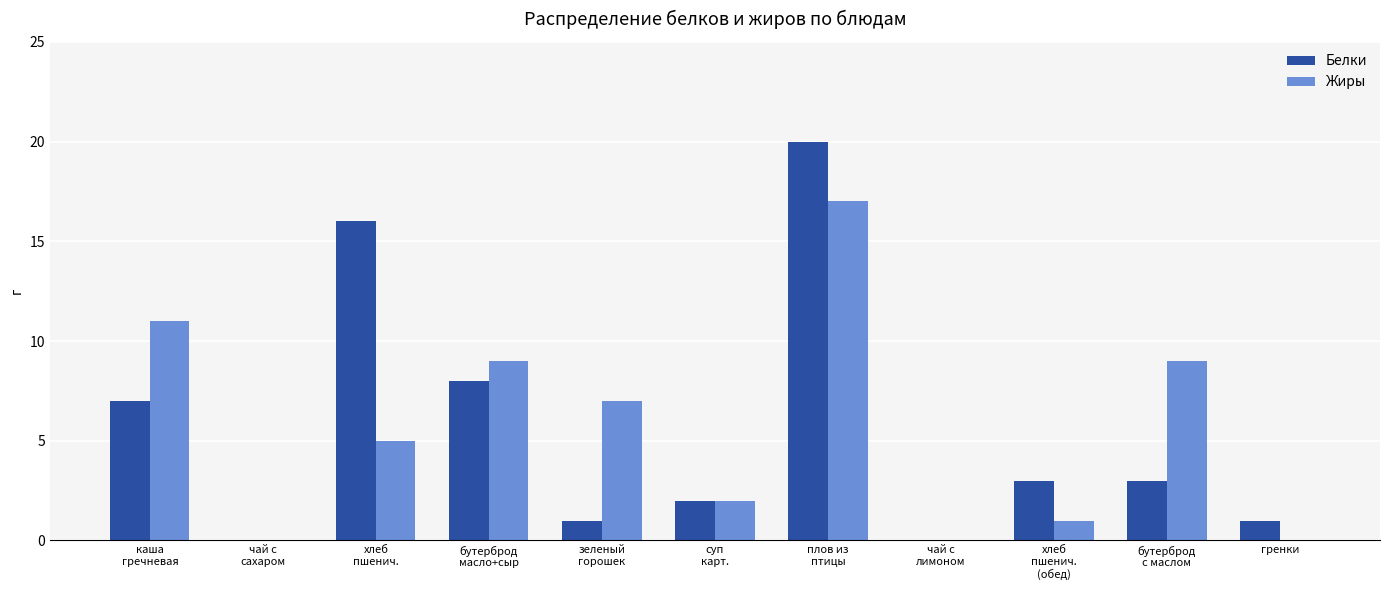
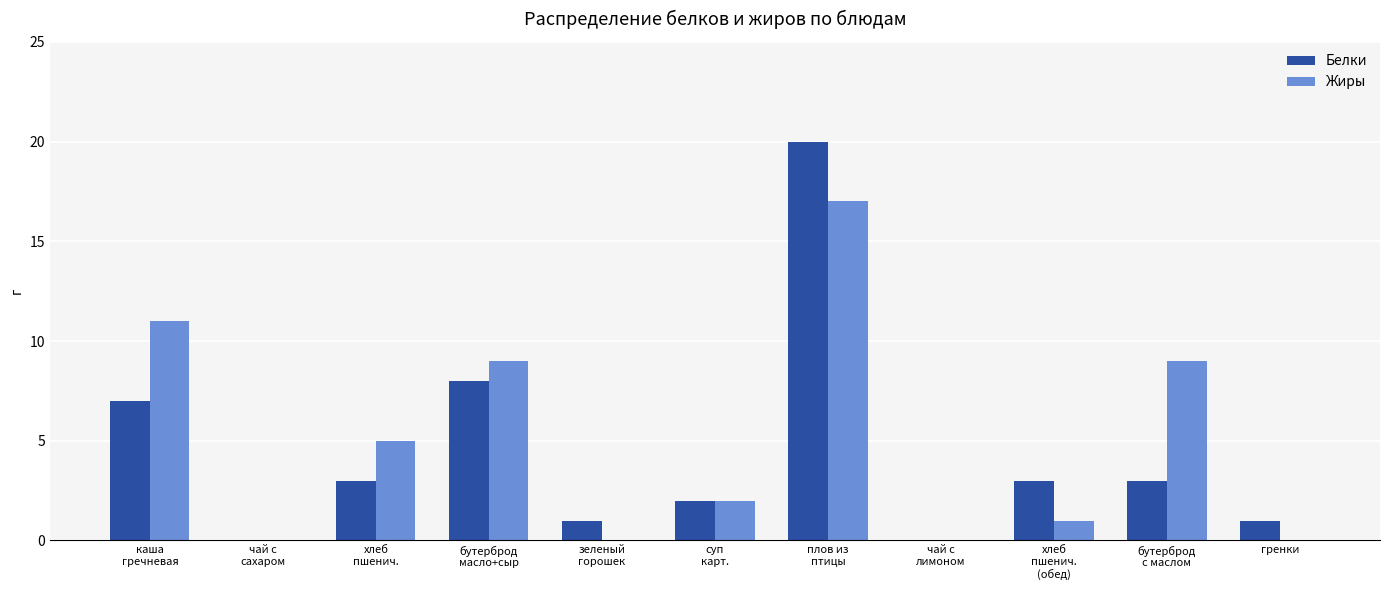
  {
    "Белки": {
      "каша гречневая": 7,
      "чай с сахаром": 0,
-     "хлеб пшенич.": 16,
+     "хлеб пшенич.": 3,
      "бутерброд масло+сыр": 8,
      "зеленый горошек": 1,
      "суп карт.": 2,
      "плов из птицы": 20,
      "чай с лимоном": 0,
      "хлеб пшенич. (обед)": 3,
      "бутерброд с маслом": 3,
      "гренки": 1
    },
    "Жиры": {
      "каша гречневая": 11,
      "чай с сахаром": 0,
      "хлеб пшенич.": 5,
      "бутерброд масло+сыр": 9,
-     "зеленый горошек": 7,
+     "зеленый горошек": 0,
      "суп карт.": 2,
      "плов из птицы": 17,
      "чай с лимоном": 0,
      "хлеб пшенич. (обед)": 1,
      "бутерброд с маслом": 9,
      "гренки": 0
    }
  }
